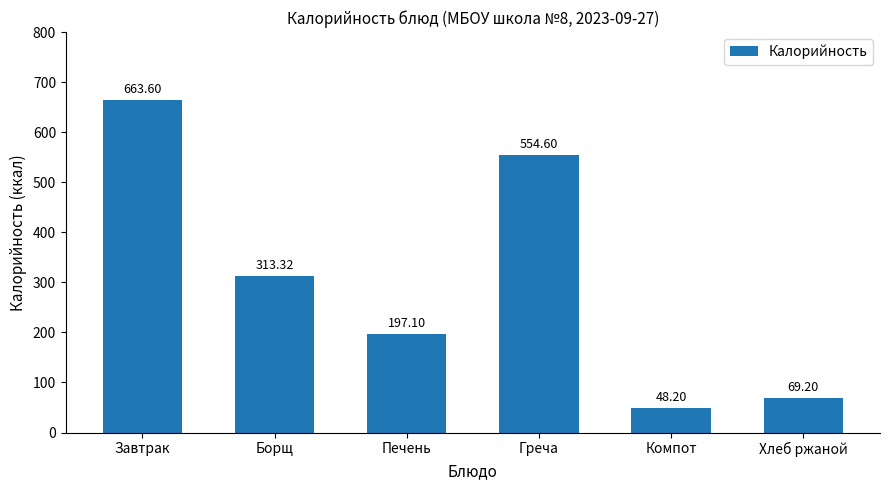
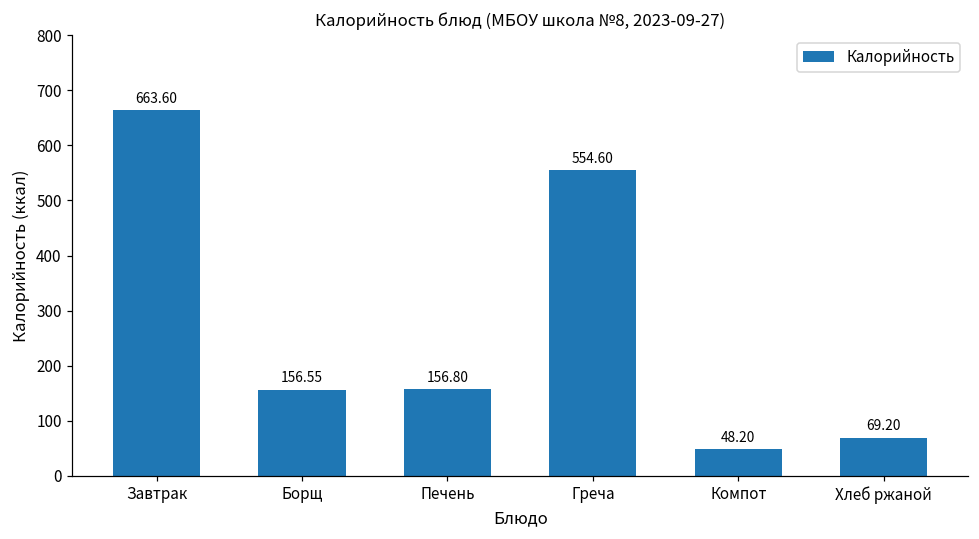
  {
    "Завтрак": 663.60,
-   "Борщ": 313.32,
-   "Печень": 197.10,
+   "Борщ": 156.55,
+   "Печень": 156.80,
    "Греча": 554.60,
    "Компот": 48.20,
    "Хлеб ржаной": 69.20
  }
